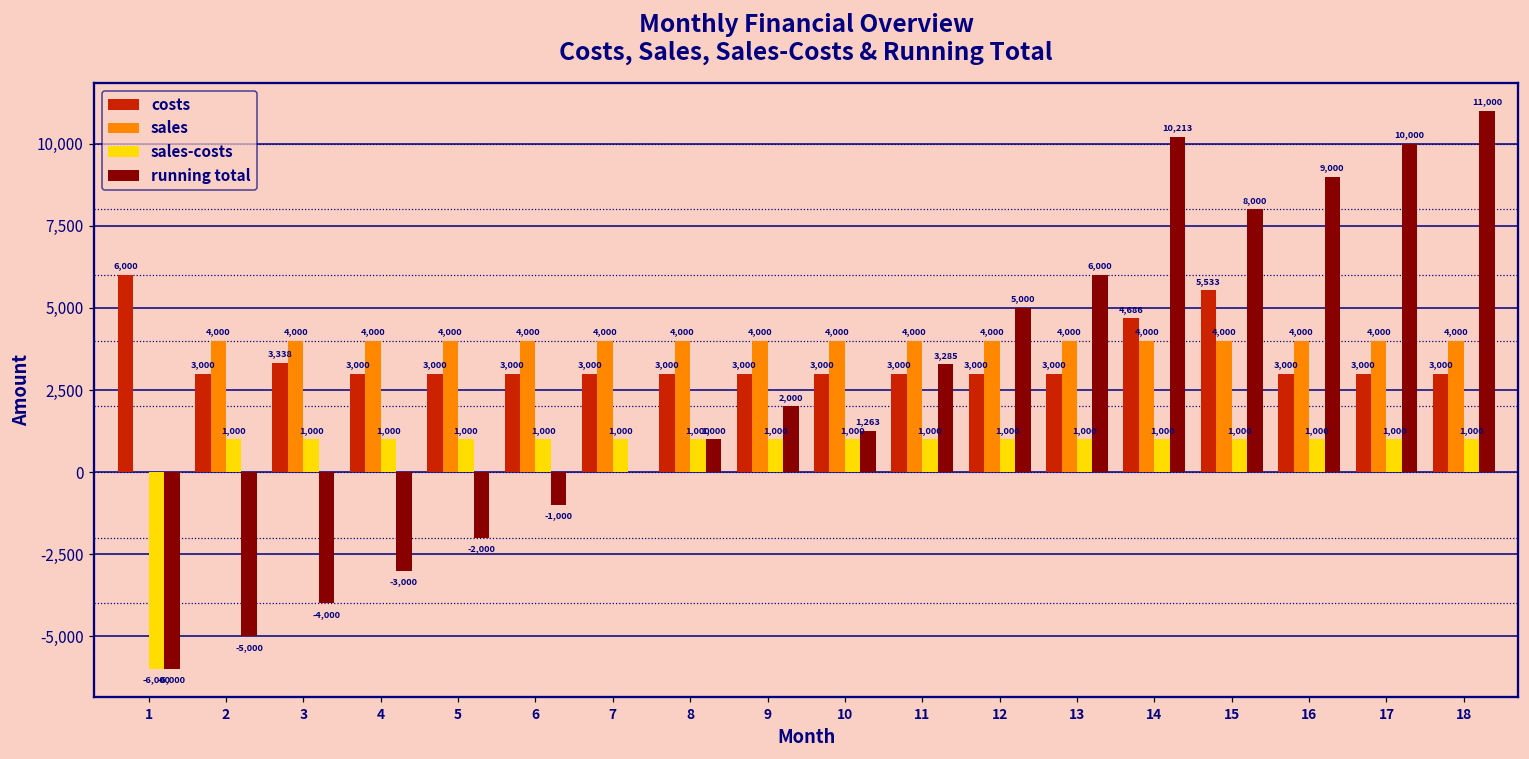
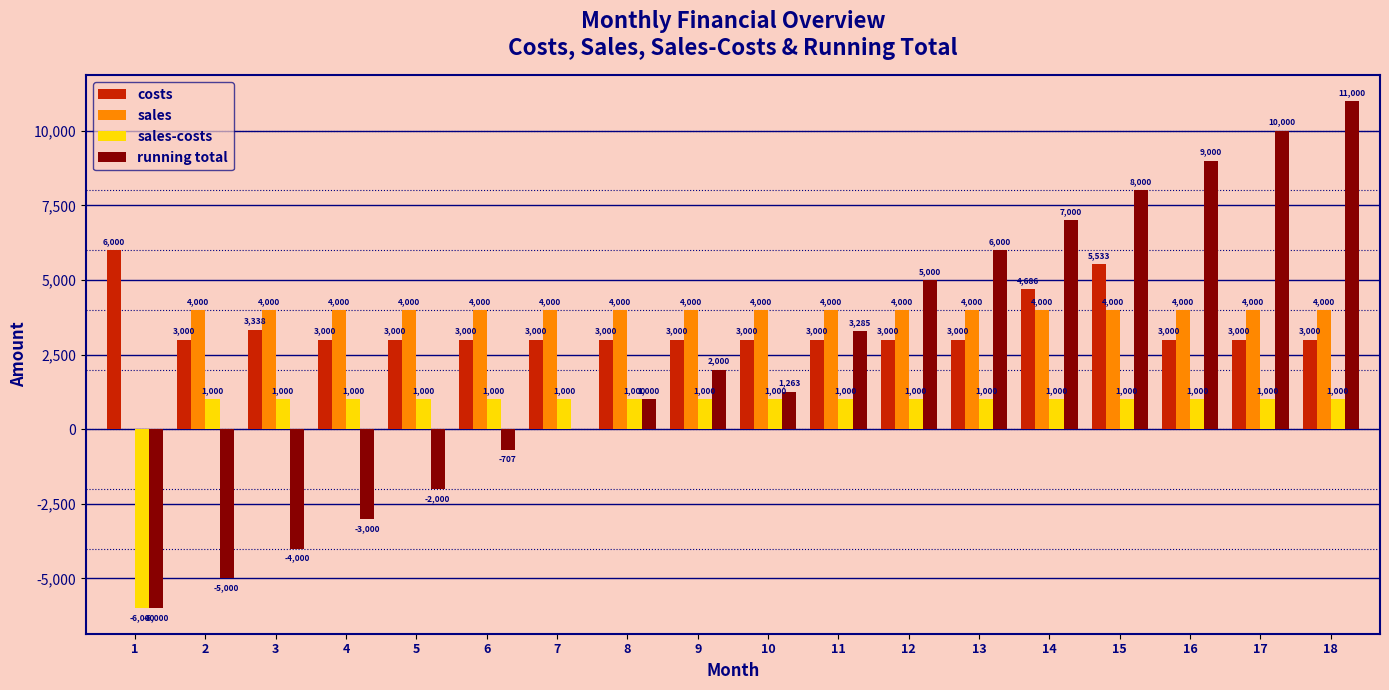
  {
    "costs": {
      "1": "6,000",
      "2": "3,000",
      "3": "3,338",
      "4": "3,000",
      "5": "3,000",
      "6": "3,000",
      "7": "3,000",
      "8": "3,000",
      "9": "3,000",
      "10": "3,000",
      "11": "3,000",
      "12": "3,000",
      "13": "3,000",
      "14": "4,686",
      "15": "5,533",
      "16": "3,000",
      "17": "3,000",
      "18": "3,000"
    },
    "sales": {
      "2": "4,000",
      "3": "4,000",
      "4": "4,000",
      "5": "4,000",
      "6": "4,000",
      "7": "4,000",
      "8": "4,000",
      "9": "4,000",
      "10": "4,000",
      "11": "4,000",
      "12": "4,000",
      "13": "4,000",
      "14": "4,000",
      "15": "4,000",
      "16": "4,000",
      "17": "4,000",
      "18": "4,000"
    },
    "sales-costs": {
      "2": "1,000",
      "3": "1,000",
      "4": "1,000",
      "5": "1,000",
      "6": "1,000",
      "7": "1,000",
      "9": "1,000",
      "10": "1,000",
      "11": "1,000",
      "12": "1,000",
      "13": "1,000",
      "14": "1,000",
      "15": "1,000",
      "16": "1,000",
      "17": "1,000",
      "18": "1,000"
    },
    "running total": {
      "2": "-5,000",
      "3": "-4,000",
      "4": "-3,000",
      "5": "-2,000",
-     "6": "-1,000",
+     "6": "-707",
      "9": "2,000",
      "10": "1,263",
      "11": "3,285",
      "12": "5,000",
      "13": "6,000",
-     "14": "10,213",
+     "14": "7,000",
      "15": "8,000",
      "16": "9,000",
      "17": "10,000",
      "18": "11,000"
    }
  }
